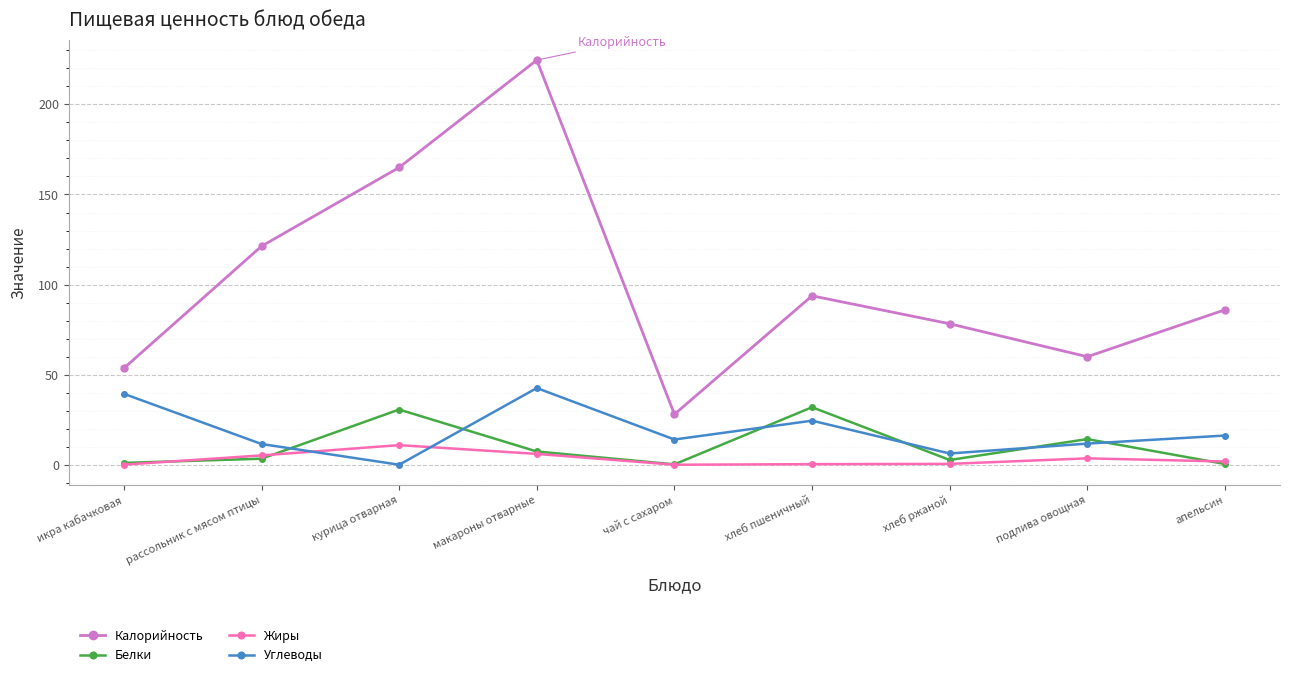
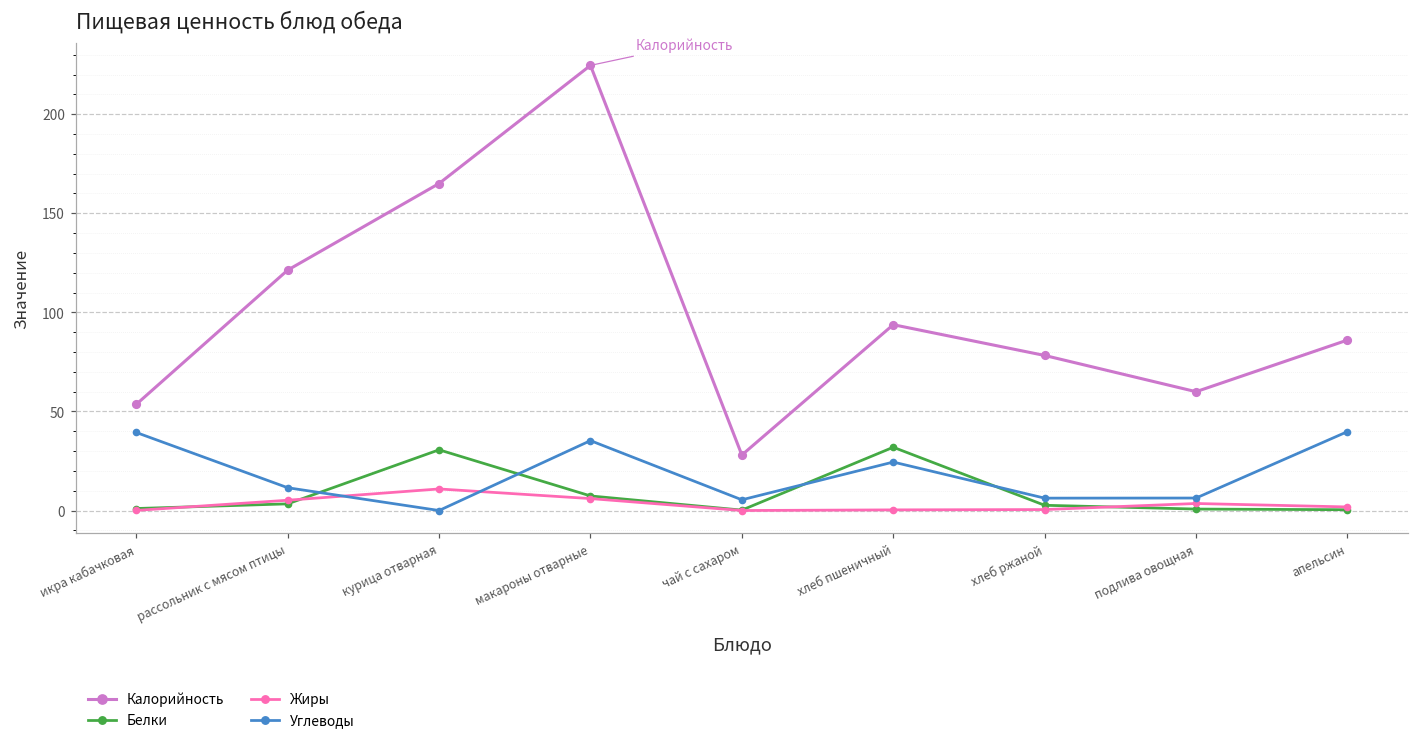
  {
    "Белки": {
      "рассольник с мясом птицы": 3,
      "курица отварная": 31,
      "хлеб пшеничный": 32,
      "хлеб ржаной": 3,
-     "подлива овощная": 14
+     "подлива овощная": 1
    },
    "Углеводы": {
      "икра кабачковая": 39,
      "рассольник с мясом птицы": 12,
      "курица отварная": 0,
-     "макароны отварные": 43,
-     "чай с сахаром": 14,
+     "макароны отварные": 35,
+     "чай с сахаром": 5,
      "хлеб пшеничный": 24,
      "хлеб ржаной": 6,
-     "подлива овощная": 12,
-     "апельсин": 16
+     "подлива овощная": 6,
+     "апельсин": 40
    }
  }
